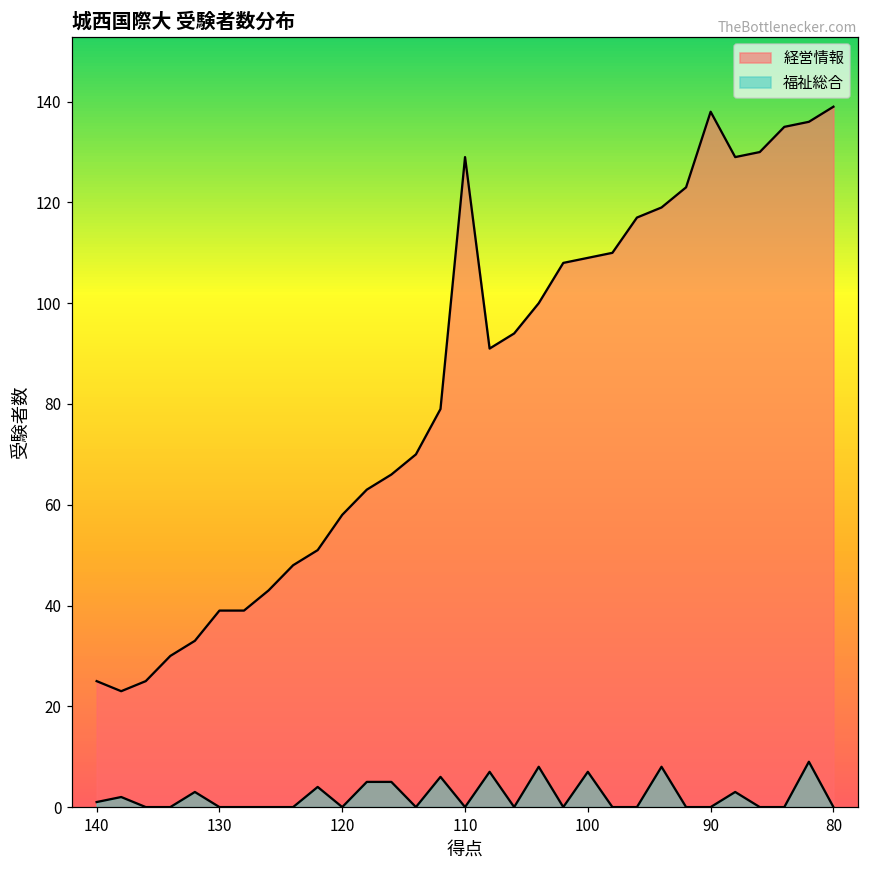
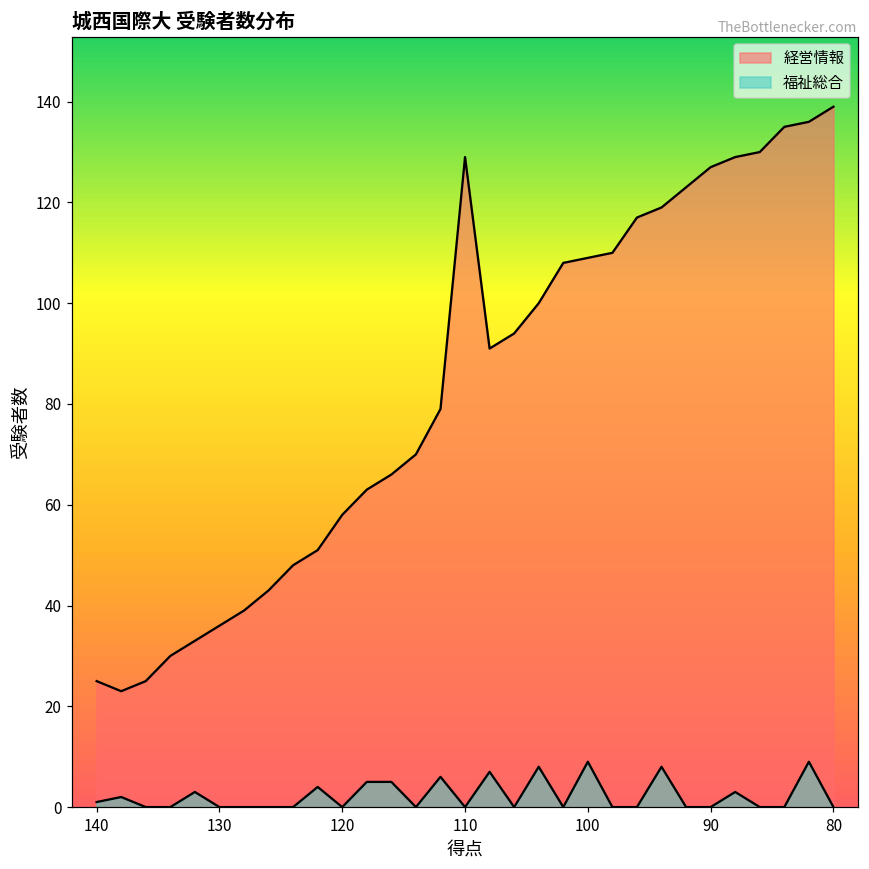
  {
    "経営情報": {
      "140": 25,
-     "130": 39,
+     "130": 36,
      "120": 58,
      "110": 129,
      "100": 109,
-     "90": 138,
+     "90": 127,
      "80": 139
    },
    "福祉総合": {
      "140": 1,
      "130": 0,
      "120": 0,
      "110": 0,
-     "100": 7,
+     "100": 9,
      "90": 0,
      "80": 0
    }
  }
